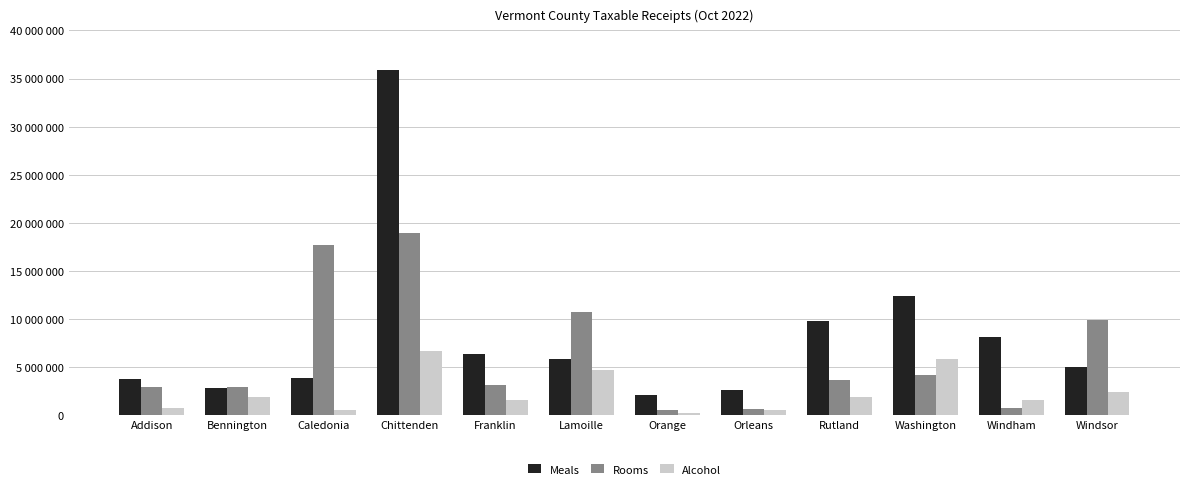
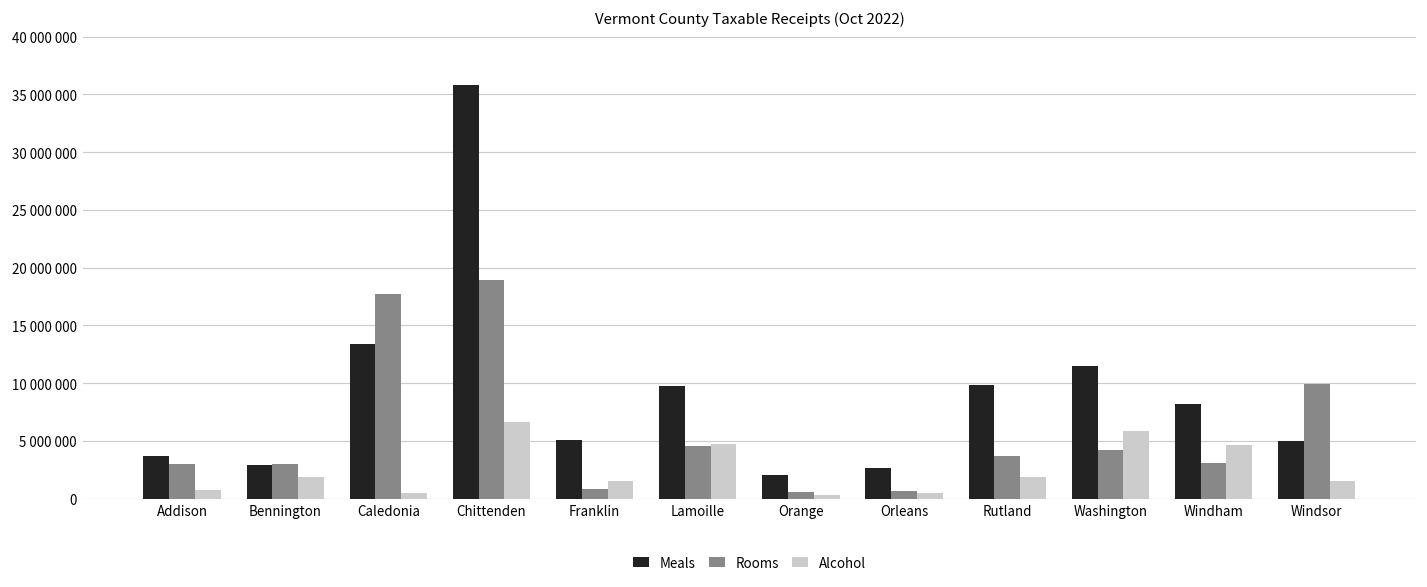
  {
    "Meals": {
      "Addison": 4000000,
      "Bennington": 3000000,
-     "Caledonia": 4000000,
+     "Caledonia": 13000000,
      "Chittenden": 36000000,
-     "Franklin": 6000000,
-     "Lamoille": 6000000,
+     "Franklin": 5000000,
+     "Lamoille": 10000000,
      "Orange": 2000000,
      "Orleans": 3000000,
      "Rutland": 10000000,
-     "Washington": 12000000,
+     "Washington": 11000000,
      "Windham": 8000000,
      "Windsor": 5000000
    },
    "Rooms": {
      "Addison": 3000000,
      "Bennington": 3000000,
      "Caledonia": 18000000,
      "Chittenden": 19000000,
-     "Franklin": 3000000,
-     "Lamoille": 11000000,
+     "Franklin": 1000000,
+     "Lamoille": 5000000,
      "Orange": 1000000,
      "Orleans": 1000000,
      "Rutland": 4000000,
      "Washington": 4000000,
-     "Windham": 1000000,
+     "Windham": 3000000,
      "Windsor": 10000000
    },
    "Alcohol": {
      "Addison": 1000000,
      "Bennington": 2000000,
      "Caledonia": 1000000,
      "Chittenden": 7000000,
      "Franklin": 2000000,
      "Lamoille": 5000000,
      "Orange": 0,
      "Orleans": 1000000,
      "Rutland": 2000000,
      "Washington": 6000000,
-     "Windham": 2000000,
-     "Windsor": 2000000
+     "Windham": 5000000,
+     "Windsor": 1000000
    }
  }
